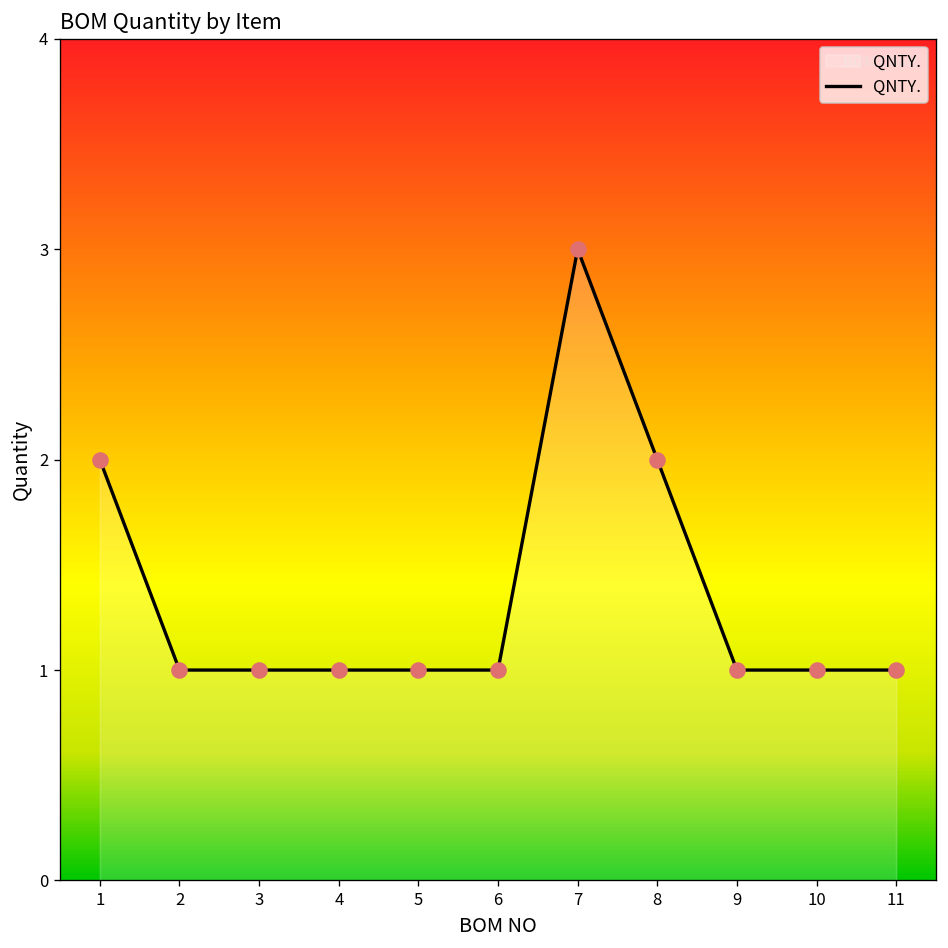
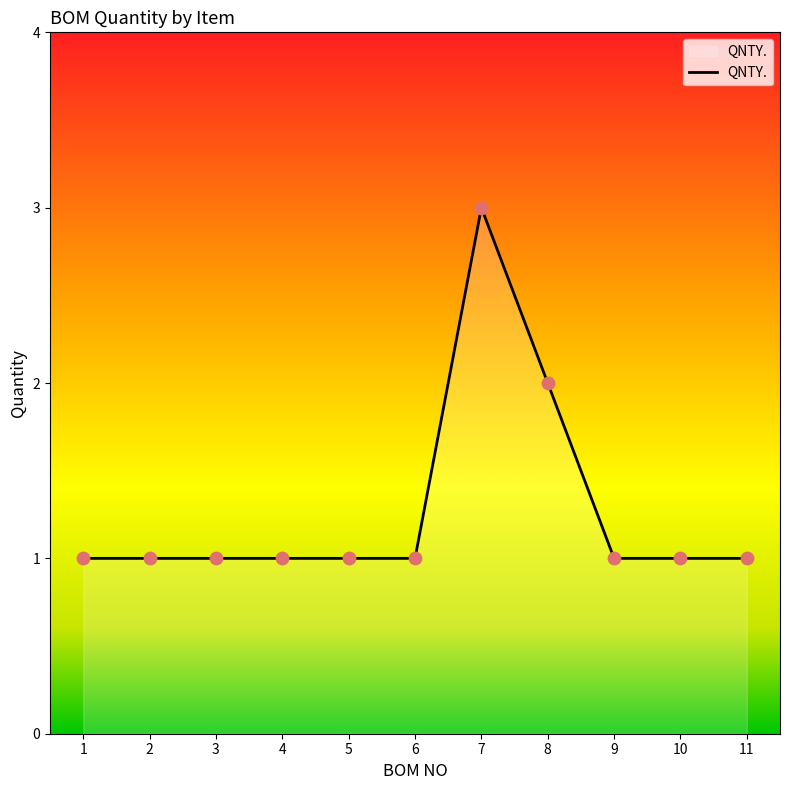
  {
-   "1": 2,
+   "1": 1,
    "2": 1,
    "3": 1,
    "4": 1,
    "5": 1,
    "6": 1,
    "7": 3,
    "8": 2,
    "9": 1,
    "10": 1,
    "11": 1
  }
